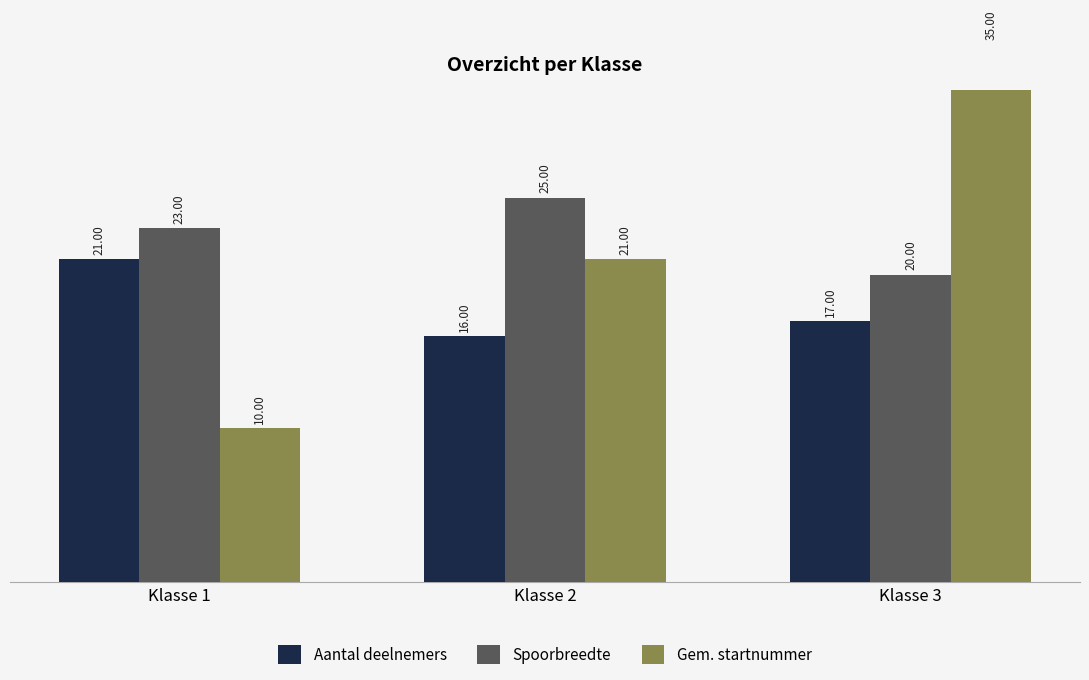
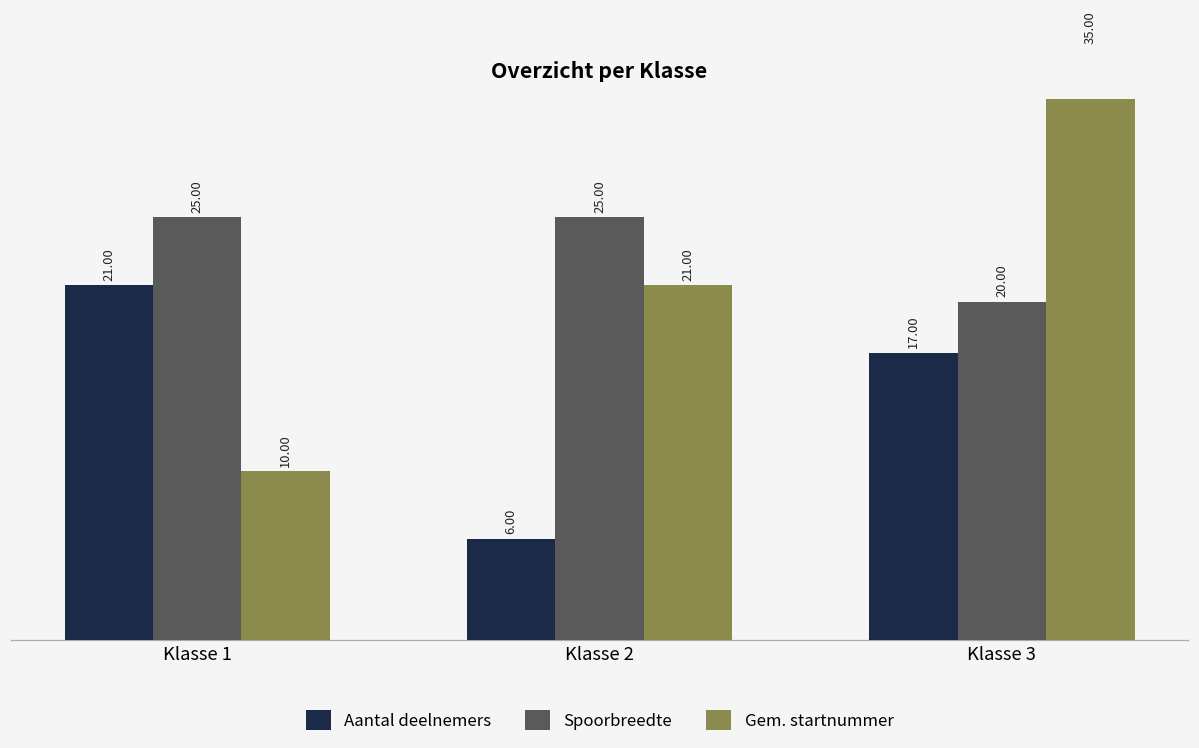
  {
    "Aantal deelnemers": {
      "Klasse 1": 21.00,
-     "Klasse 2": 16.00,
+     "Klasse 2": 6.00,
      "Klasse 3": 17.00
    },
    "Spoorbreedte": {
-     "Klasse 1": 23.00,
+     "Klasse 1": 25.00,
      "Klasse 2": 25.00,
      "Klasse 3": 20.00
    },
    "Gem. startnummer": {
      "Klasse 1": 10.00,
      "Klasse 2": 21.00
    }
  }
